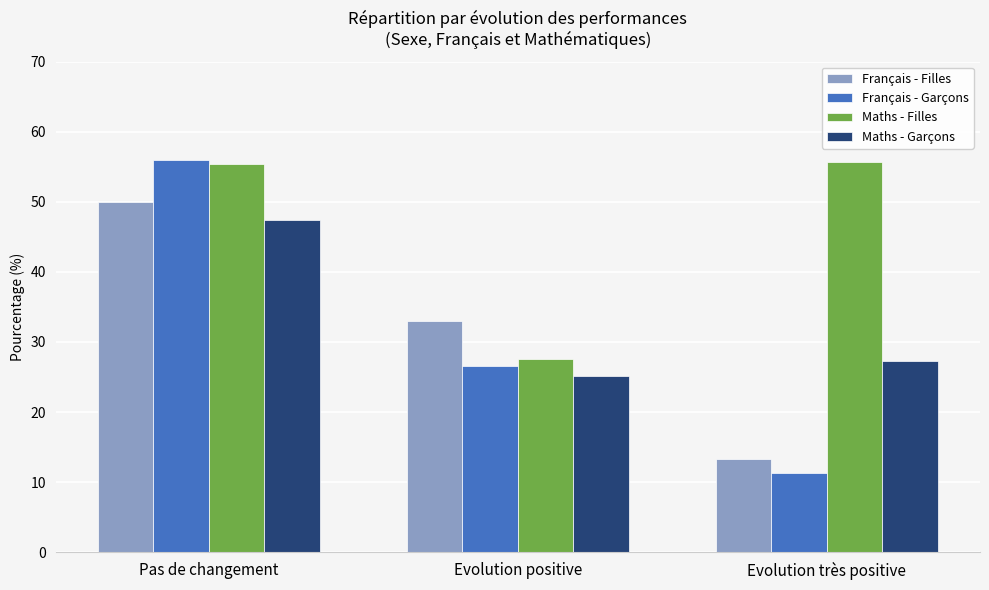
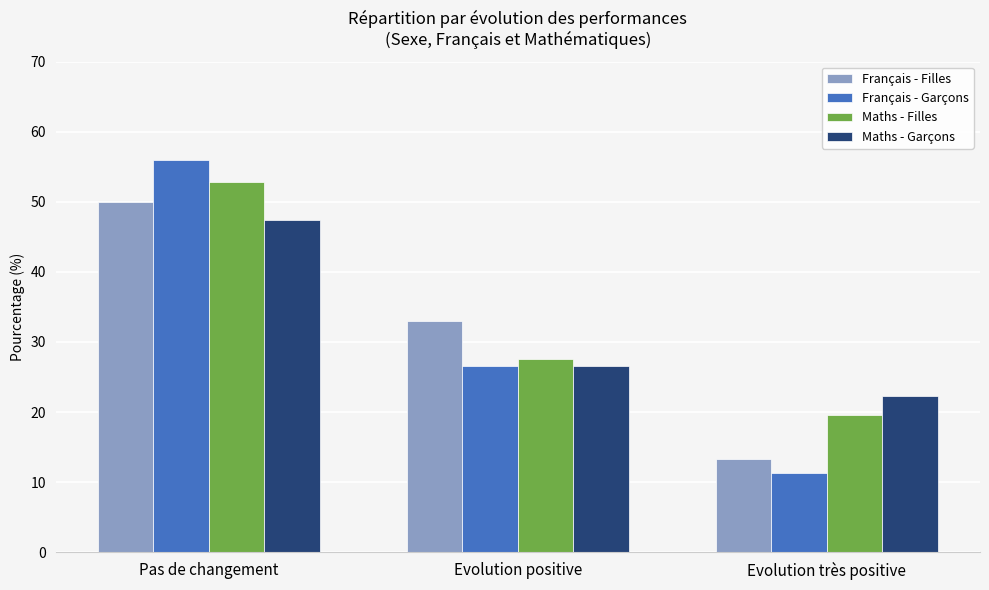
  {
    "Français - Filles": {
      "Pas de changement": 50,
      "Evolution positive": 33,
      "Evolution très positive": 13
    },
    "Français - Garçons": {
      "Pas de changement": 56,
      "Evolution positive": 27,
      "Evolution très positive": 11
    },
    "Maths - Filles": {
-     "Pas de changement": 55,
+     "Pas de changement": 53,
      "Evolution positive": 28,
-     "Evolution très positive": 56
+     "Evolution très positive": 20
    },
    "Maths - Garçons": {
      "Pas de changement": 47,
-     "Evolution positive": 25,
-     "Evolution très positive": 27
+     "Evolution positive": 27,
+     "Evolution très positive": 22
    }
  }
